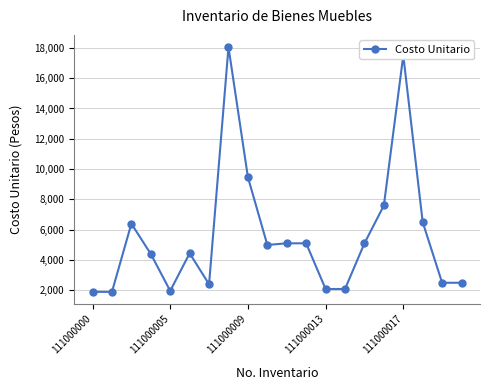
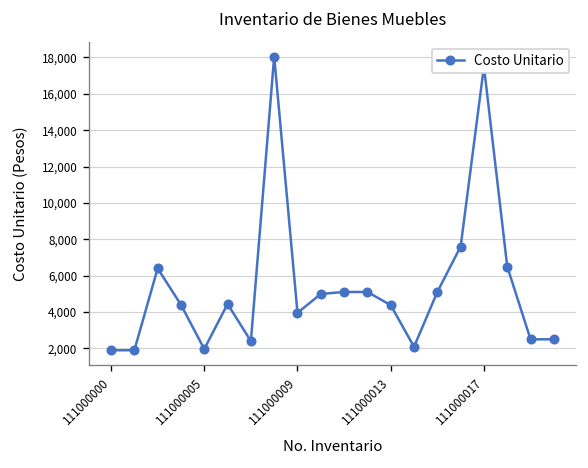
  {
    "111000000": "1,900",
    "111000005": "2,000",
-   "111000009": "9,500",
-   "111000013": "2,100"
+   "111000009": "4,000",
+   "111000013": "4,400"
  }
